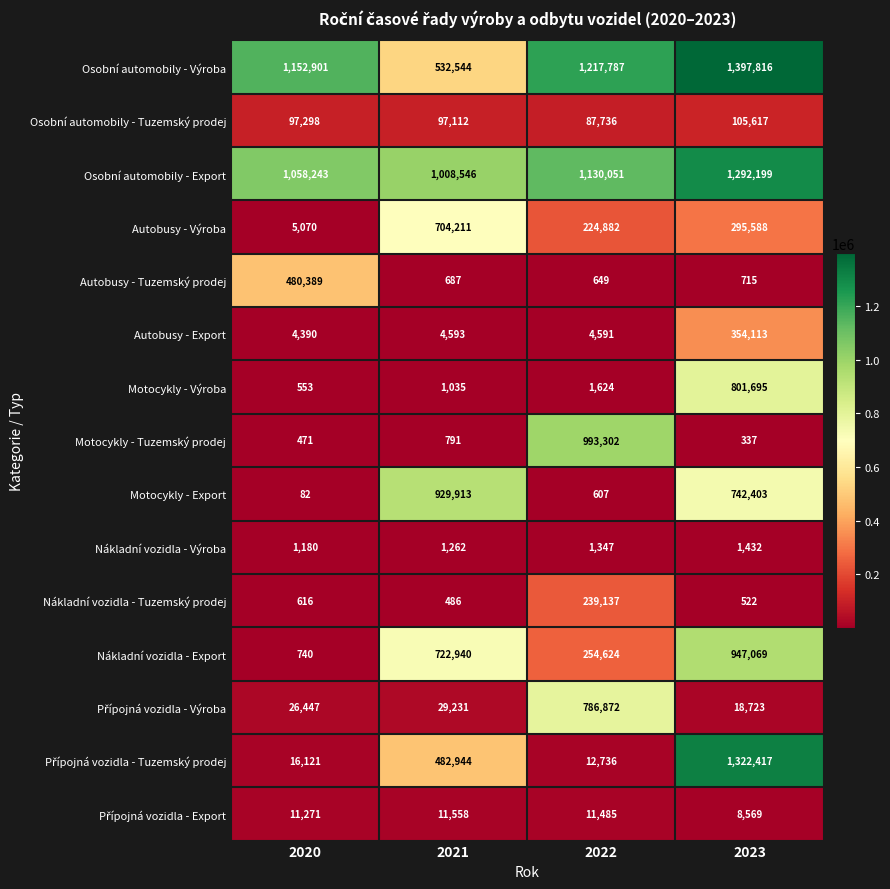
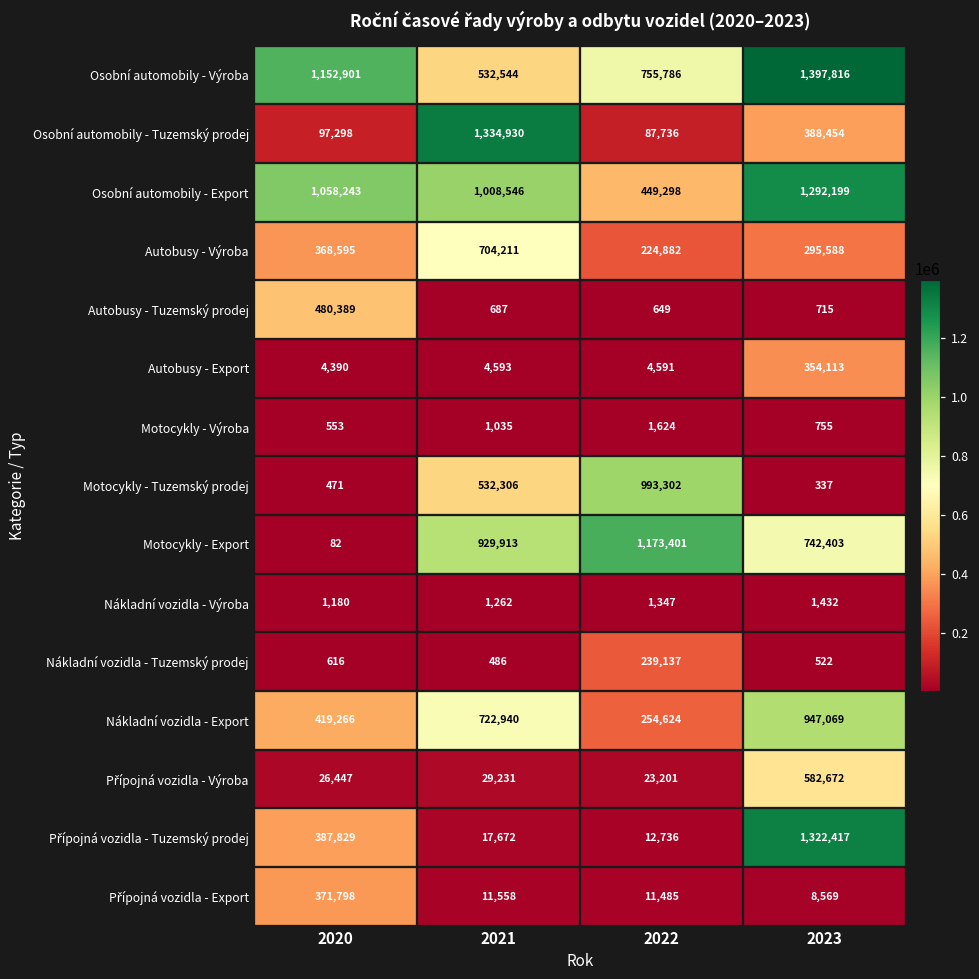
  {
    "Osobní automobily - Výroba": {
      "2020": "1,152,901",
      "2021": "532,544",
-     "2022": "1,217,787",
+     "2022": "755,786",
      "2023": "1,397,816"
    },
    "Osobní automobily - Tuzemský prodej": {
      "2020": "97,298",
-     "2021": "97,112",
+     "2021": "1,334,930",
      "2022": "87,736",
-     "2023": "105,617"
+     "2023": "388,454"
    },
    "Osobní automobily - Export": {
      "2020": "1,058,243",
      "2021": "1,008,546",
-     "2022": "1,130,051",
+     "2022": "449,298",
      "2023": "1,292,199"
    },
    "Autobusy - Výroba": {
-     "2020": "5,070",
+     "2020": "368,595",
      "2021": "704,211",
      "2022": "224,882",
      "2023": "295,588"
    },
    "Autobusy - Tuzemský prodej": {
      "2020": "480,389",
      "2021": "687",
      "2022": "649",
      "2023": "715"
    },
    "Autobusy - Export": {
      "2020": "4,390",
      "2021": "4,593",
      "2022": "4,591",
      "2023": "354,113"
    },
    "Motocykly - Výroba": {
      "2020": "553",
      "2021": "1,035",
      "2022": "1,624",
-     "2023": "801,695"
+     "2023": "755"
    },
    "Motocykly - Tuzemský prodej": {
      "2020": "471",
-     "2021": "791",
+     "2021": "532,306",
      "2022": "993,302",
      "2023": "337"
    },
    "Motocykly - Export": {
      "2020": "82",
      "2021": "929,913",
-     "2022": "607",
+     "2022": "1,173,401",
      "2023": "742,403"
    },
    "Nákladní vozidla - Výroba": {
      "2020": "1,180",
      "2021": "1,262",
      "2022": "1,347",
      "2023": "1,432"
    },
    "Nákladní vozidla - Tuzemský prodej": {
      "2020": "616",
      "2021": "486",
      "2022": "239,137",
      "2023": "522"
    },
    "Nákladní vozidla - Export": {
-     "2020": "740",
+     "2020": "419,266",
      "2021": "722,940",
      "2022": "254,624",
      "2023": "947,069"
    },
    "Přípojná vozidla - Výroba": {
      "2020": "26,447",
      "2021": "29,231",
-     "2022": "786,872",
-     "2023": "18,723"
+     "2022": "23,201",
+     "2023": "582,672"
    },
    "Přípojná vozidla - Tuzemský prodej": {
-     "2020": "16,121",
-     "2021": "482,944",
+     "2020": "387,829",
+     "2021": "17,672",
      "2022": "12,736",
      "2023": "1,322,417"
    },
    "Přípojná vozidla - Export": {
-     "2020": "11,271",
+     "2020": "371,798",
      "2021": "11,558",
      "2022": "11,485",
      "2023": "8,569"
    }
  }
